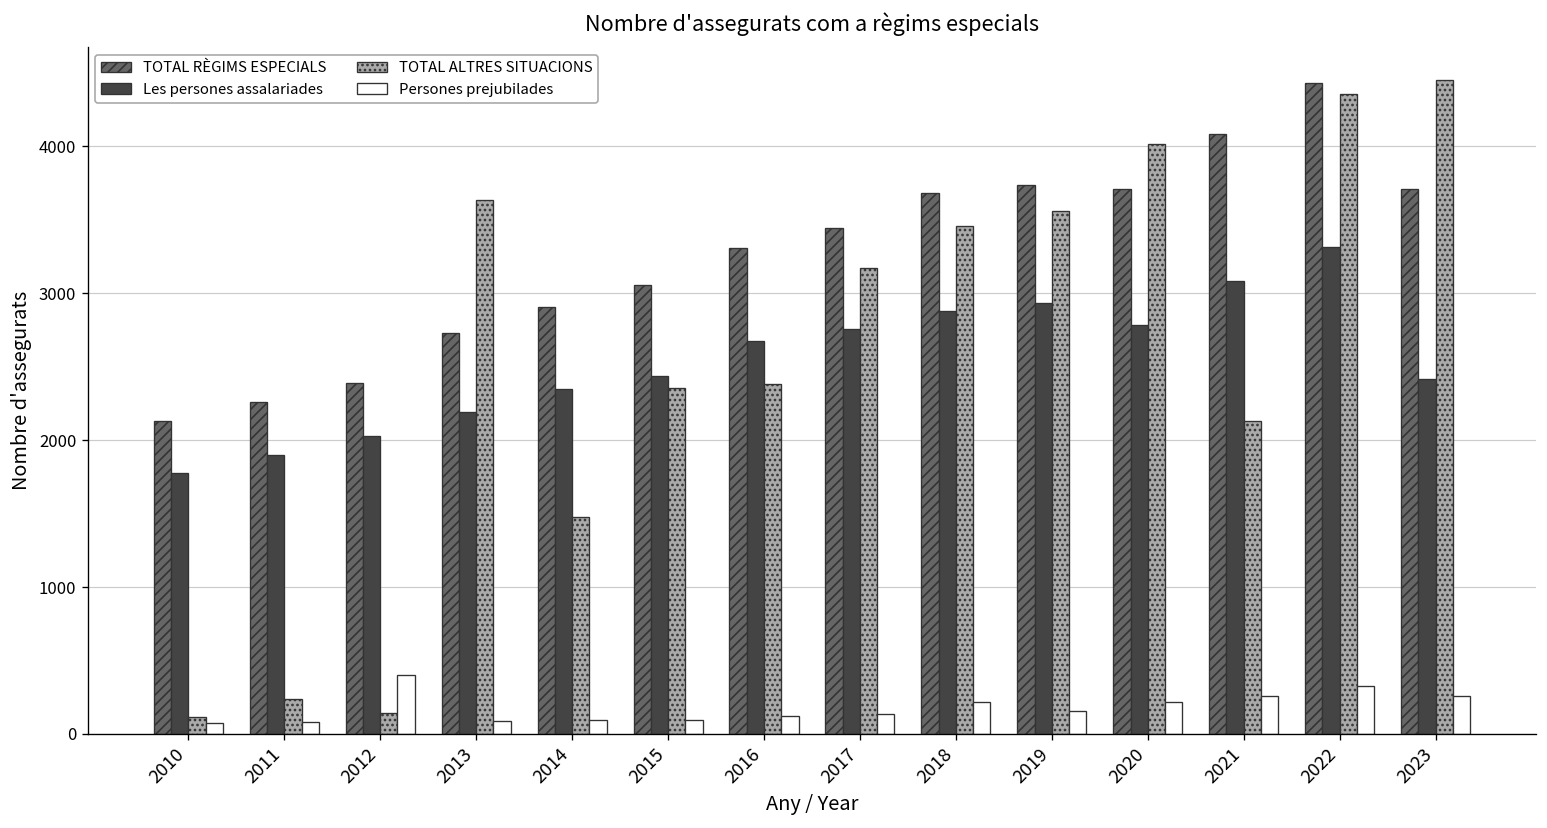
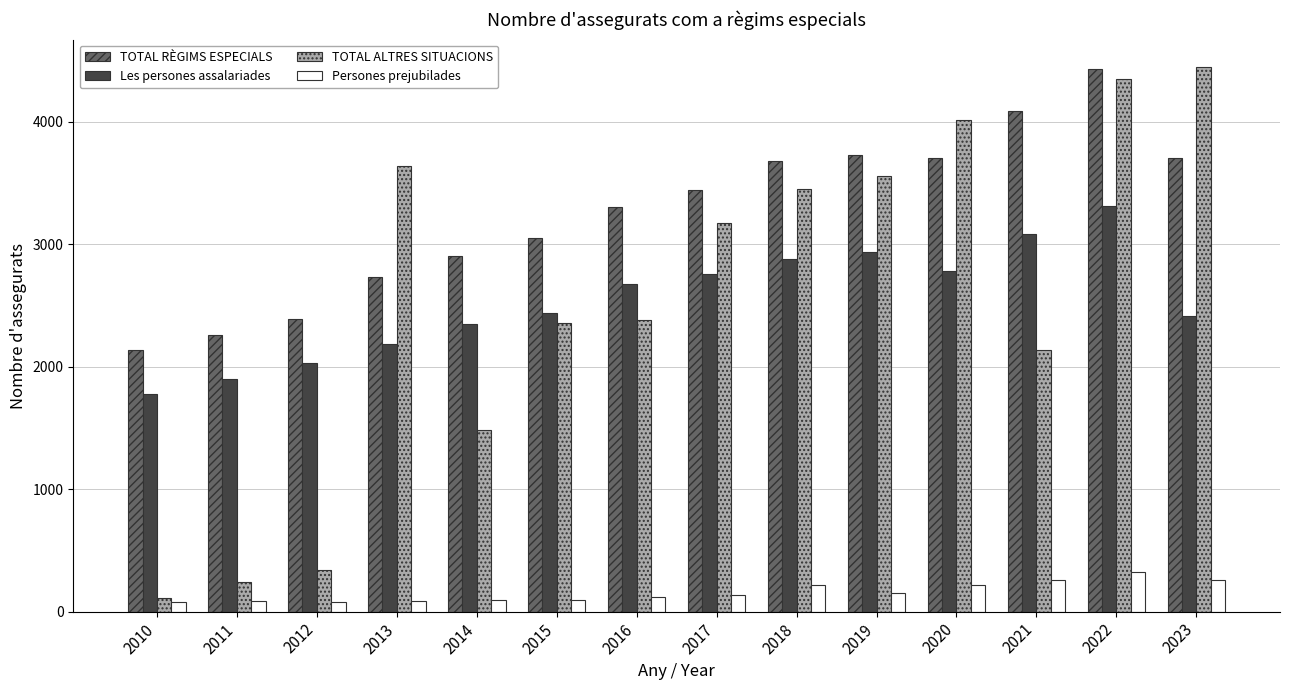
  {
    "TOTAL ALTRES SITUACIONS": {
      "2010": 110,
      "2011": 240,
-     "2012": 140,
+     "2012": 340,
      "2013": 3640,
      "2014": 1480,
      "2015": 2360,
      "2016": 2390,
      "2017": 3170,
      "2018": 3450,
      "2019": 3560,
      "2020": 4020,
      "2021": 2130,
      "2022": 4350,
      "2023": 4450
    },
    "Persones prejubilades": {
      "2010": 80,
      "2011": 80,
-     "2012": 400,
+     "2012": 80,
      "2013": 90,
      "2014": 90,
      "2015": 100,
      "2016": 120,
      "2017": 140,
      "2018": 220,
      "2019": 150,
      "2020": 220,
      "2021": 260,
      "2022": 330,
      "2023": 260
    }
  }
